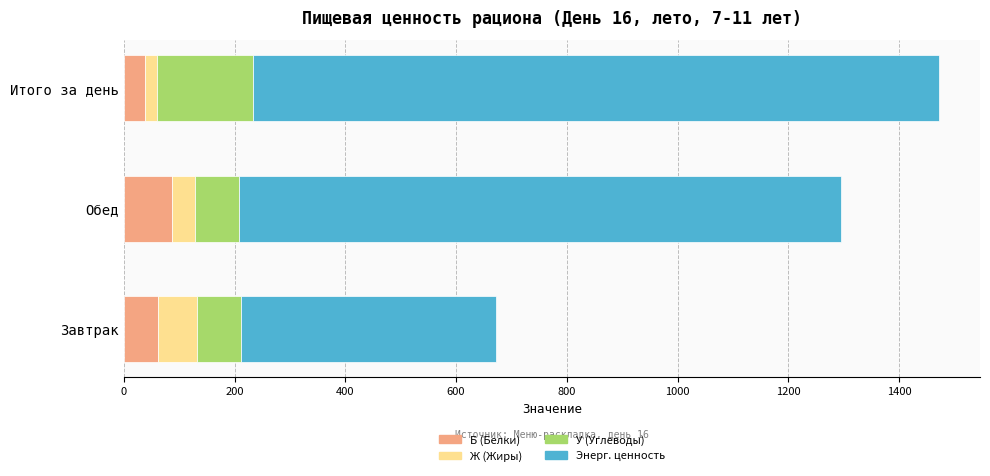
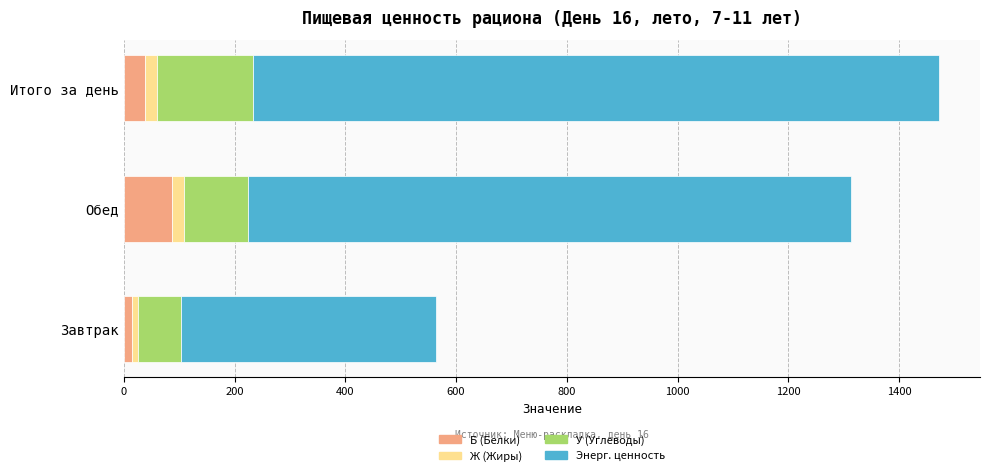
  {
    "Б (Белки)": {
      "Итого за день": 40,
      "Обед": 90,
-     "Завтрак": 60
+     "Завтрак": 10
    },
    "Ж (Жиры)": {
      "Итого за день": 20,
-     "Обед": 40,
-     "Завтрак": 70
+     "Обед": 20,
+     "Завтрак": 10
    },
    "У (Углеводы)": {
      "Итого за день": 170,
-     "Обед": 80,
+     "Обед": 120,
      "Завтрак": 80
    },
    "Энерг. ценность": {
      "Итого за день": 1240,
      "Обед": 1090,
      "Завтрак": 460
    }
  }
